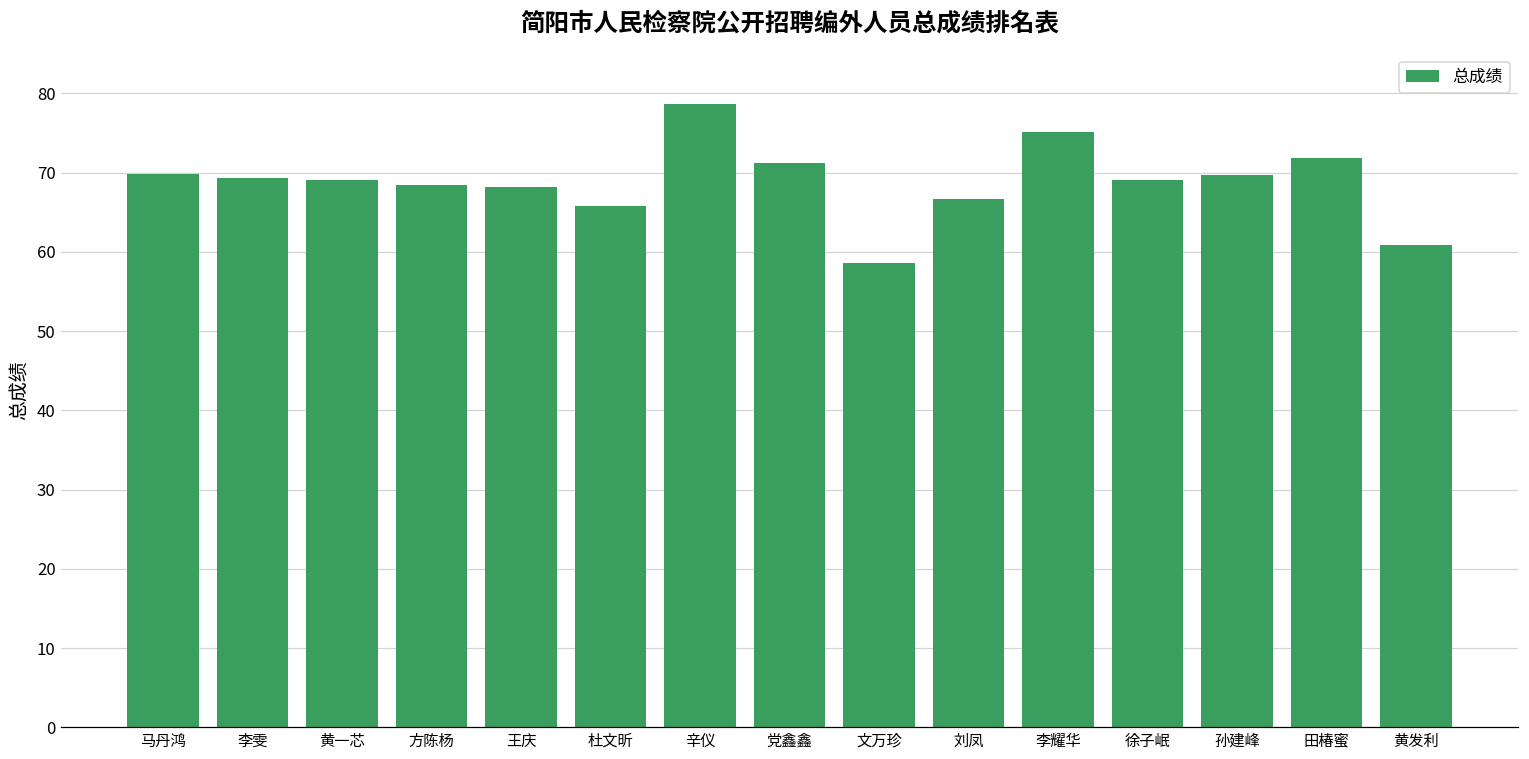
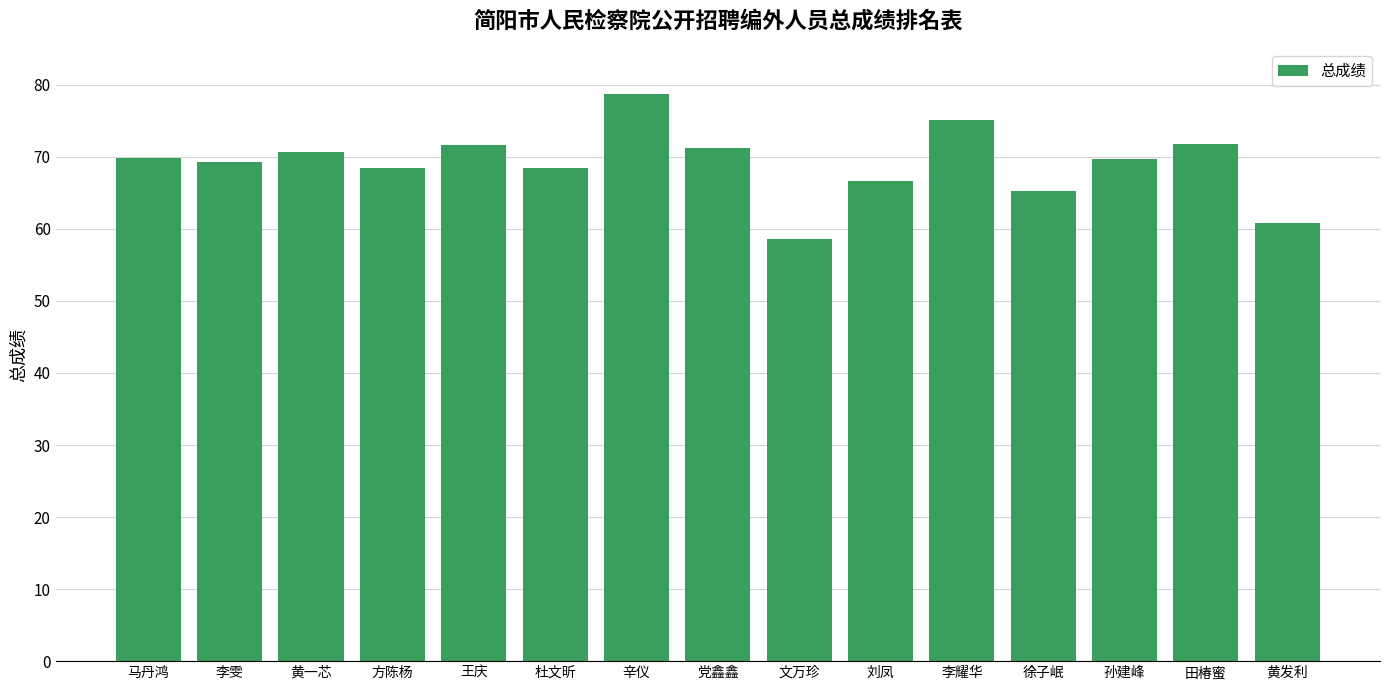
  {
    "马丹鸿": 70,
    "李雯": 69,
-   "黄一芯": 69,
+   "黄一芯": 71,
    "方陈杨": 68,
-   "王庆": 68,
-   "杜文昕": 66,
+   "王庆": 72,
+   "杜文昕": 68,
    "辛仪": 79,
    "党鑫鑫": 71,
    "文万珍": 59,
    "刘凤": 67,
    "李耀华": 75,
-   "徐子岷": 69,
+   "徐子岷": 65,
    "孙建峰": 70,
    "田椿蜜": 72,
    "黄发利": 61
  }
